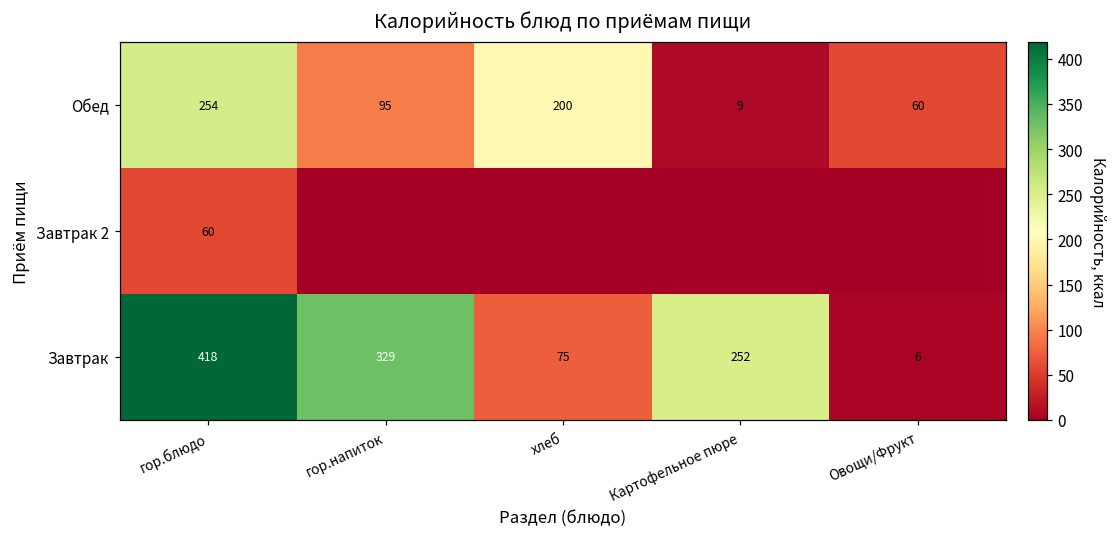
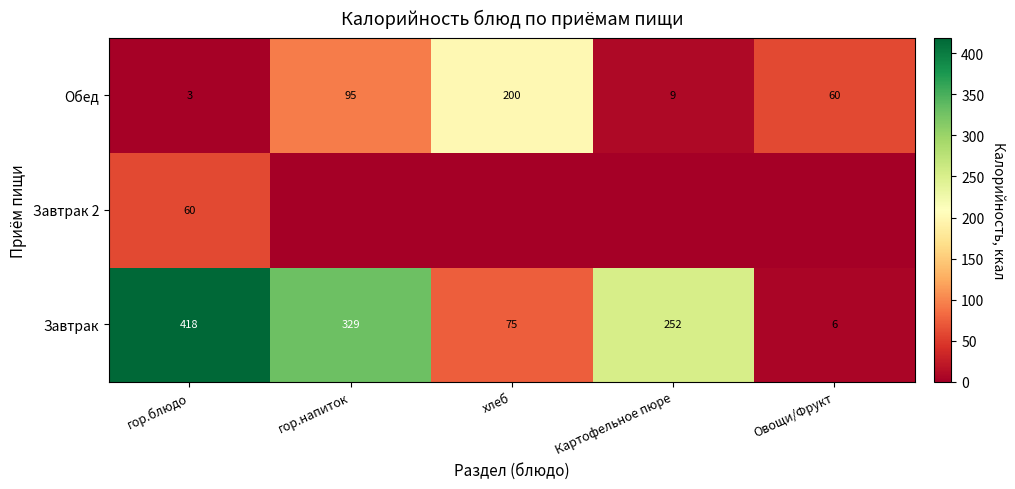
  {
    "Обед": {
-     "гор.блюдо": 254,
+     "гор.блюдо": 3,
      "гор.напиток": 95,
      "хлеб": 200,
      "Картофельное пюре": 9,
      "Овощи/Фрукт": 60
    },
    "Завтрак 2": {
      "гор.блюдо": 60
    },
    "Завтрак": {
      "гор.блюдо": 418,
      "гор.напиток": 329,
      "хлеб": 75,
      "Картофельное пюре": 252,
      "Овощи/Фрукт": 6
    }
  }
